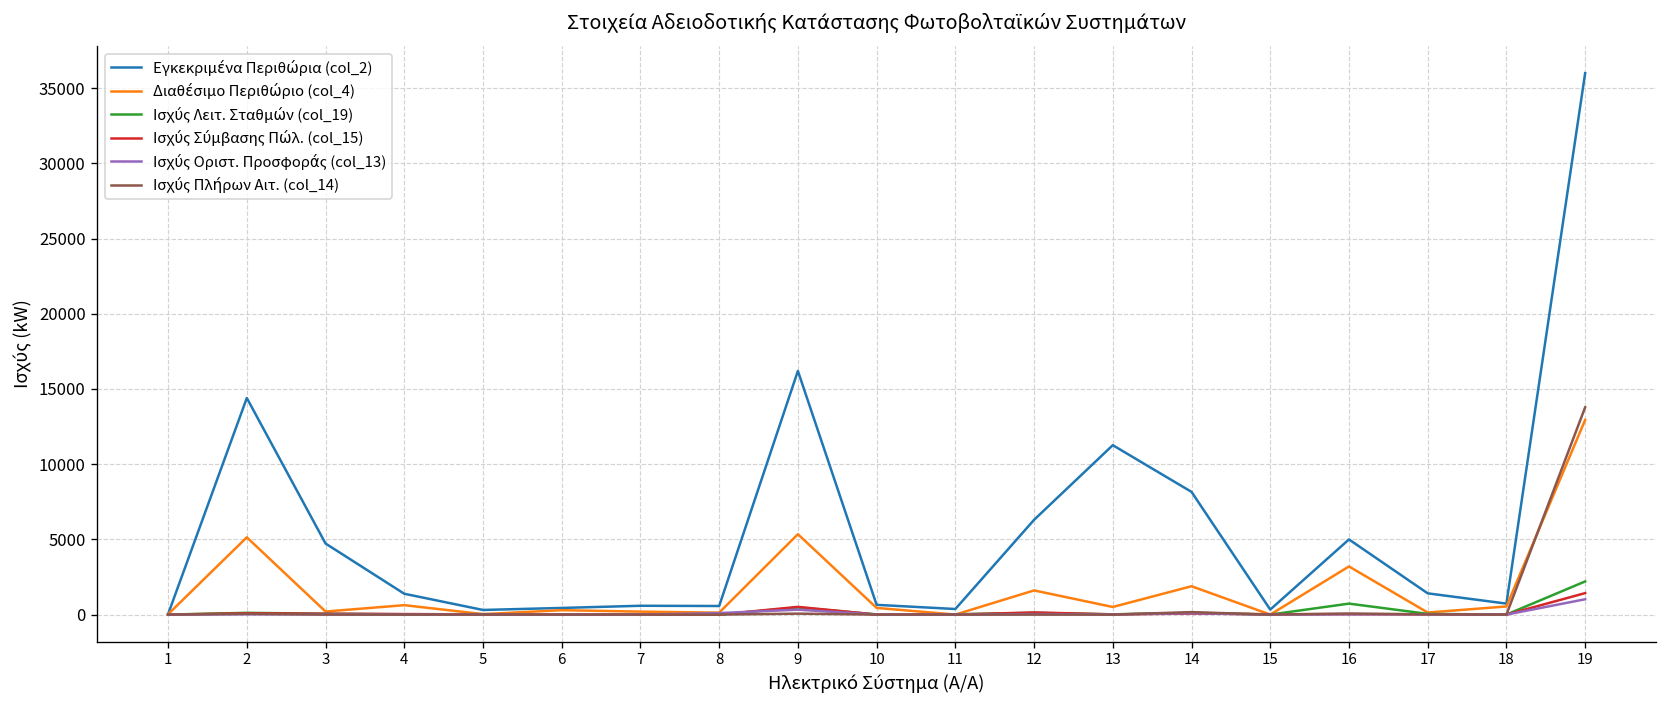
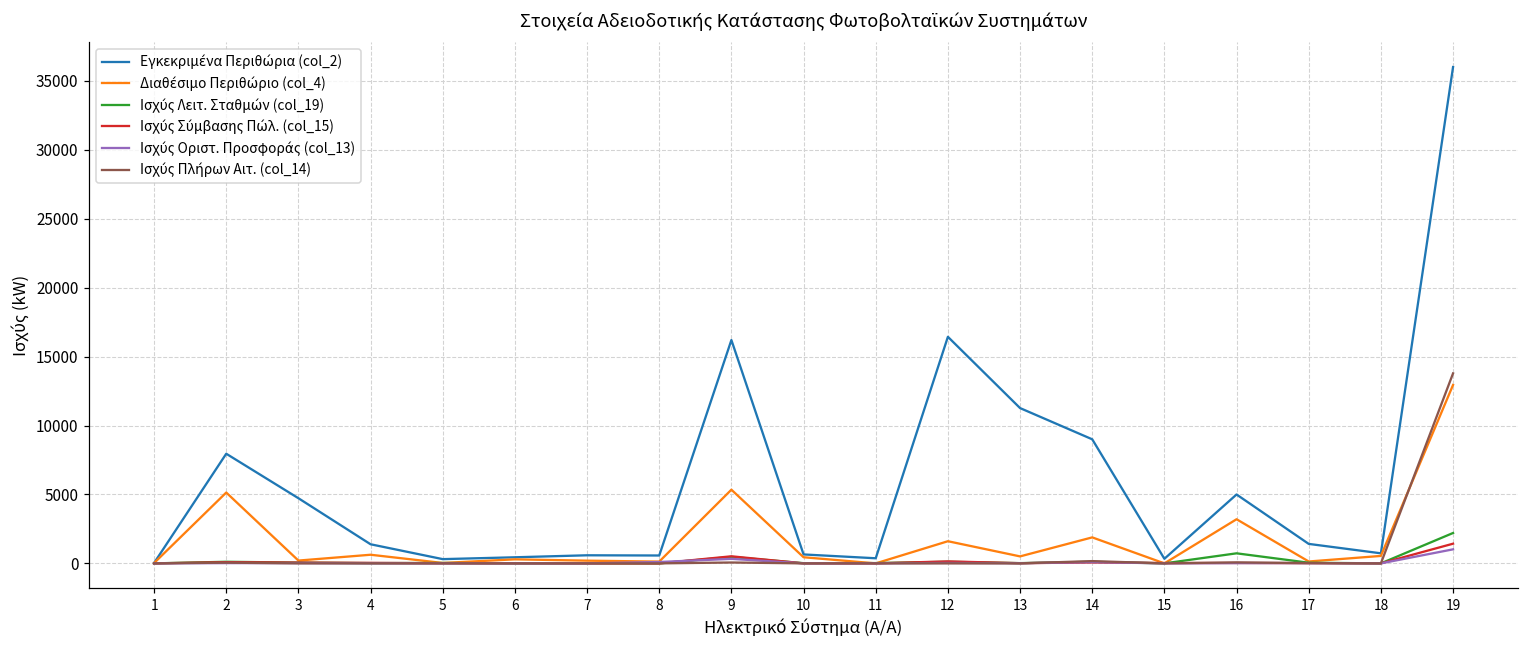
  {
    "Εγκεκριμένα Περιθώρια (col_2)": {
-     "2": 14400,
+     "2": 8000,
      "3": 4700,
      "4": 1400,
      "5": 300,
      "7": 600,
      "8": 600,
      "9": 16200,
      "10": 600,
      "11": 400,
-     "12": 6300,
+     "12": 16400,
      "13": 11300,
-     "14": 8200,
+     "14": 9000,
      "15": 300,
      "16": 5000,
      "17": 1400,
      "19": 36000
    },
    "Διαθέσιμο Περιθώριο (col_4)": {
      "2": 5100,
      "4": 600,
      "9": 5300,
      "10": 400,
      "12": 1600,
      "13": 500,
      "14": 1900,
      "16": 3200,
      "19": 12900
    },
    "Ισχύς Λειτ. Σταθμών (col_19)": {
      "16": 700,
      "19": 2200
    },
    "Ισχύς Σύμβασης Πώλ. (col_15)": {
      "19": 1400
    },
    "Ισχύς Οριστ. Προσφοράς (col_13)": {
      "19": 1000
    },
    "Ισχύς Πλήρων Αιτ. (col_14)": {
      "9": 100,
      "19": 13800
    }
  }
